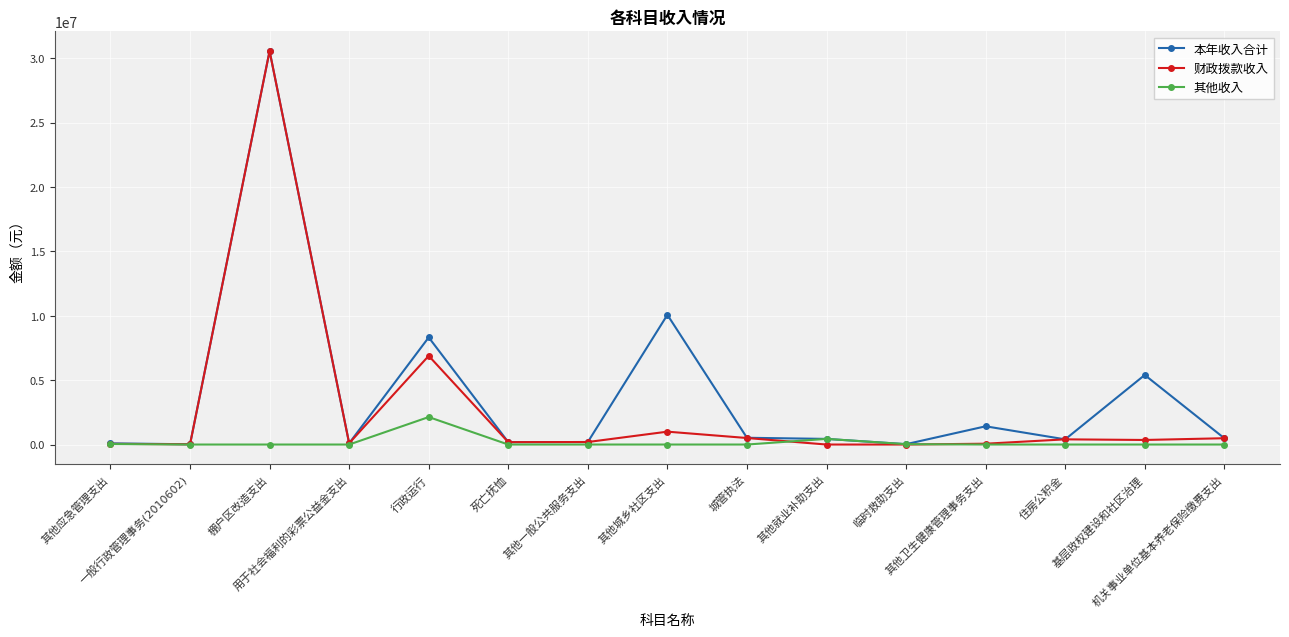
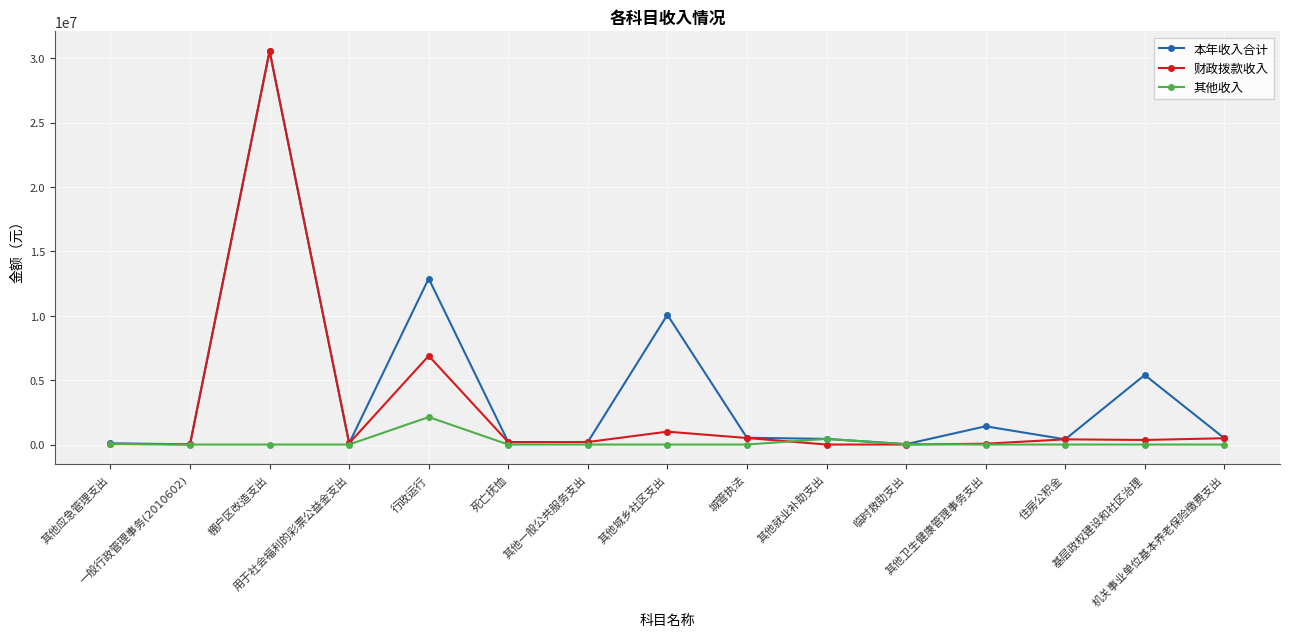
  {
    "本年收入合计": {
-     "行政运行": 8300000,
+     "行政运行": 12900000,
      "其他城乡社区支出": 10100000,
      "其他卫生健康管理事务支出": 1400000,
      "基层政权建设和社区治理": 5400000
    },
    "财政拨款收入": {
      "行政运行": 6900000,
      "其他城乡社区支出": 1000000,
      "其他就业补助支出": 0,
      "基层政权建设和社区治理": 400000
    },
    "其他收入": {
      "棚户区改造支出": 0,
      "行政运行": 2100000,
      "其他城乡社区支出": 0,
      "城管执法": 0,
      "住房公积金": 0,
      "基层政权建设和社区治理": 0,
      "机关事业单位基本养老保险缴费支出": 0
    }
  }
